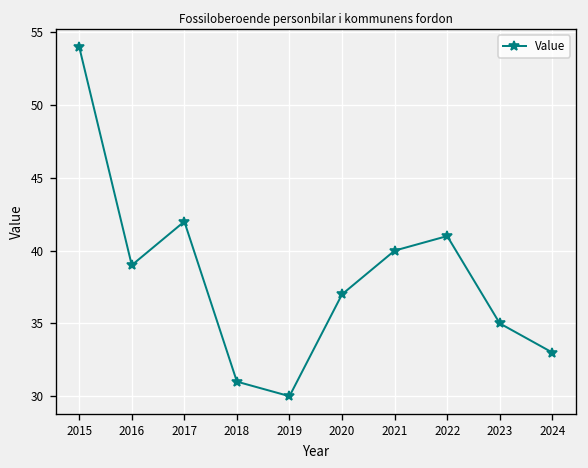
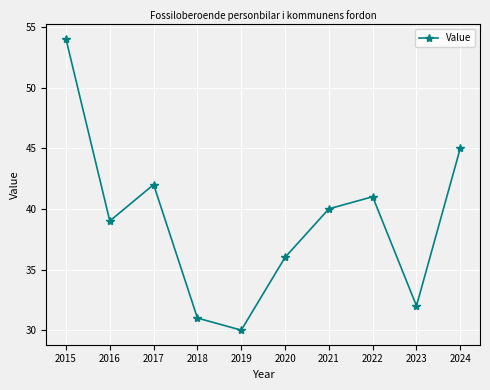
  {
    "2015": 54,
    "2016": 39,
    "2017": 42,
    "2018": 31,
    "2019": 30,
-   "2020": 37,
+   "2020": 36,
    "2021": 40,
    "2022": 41,
-   "2023": 35,
-   "2024": 33
+   "2023": 32,
+   "2024": 45
  }
